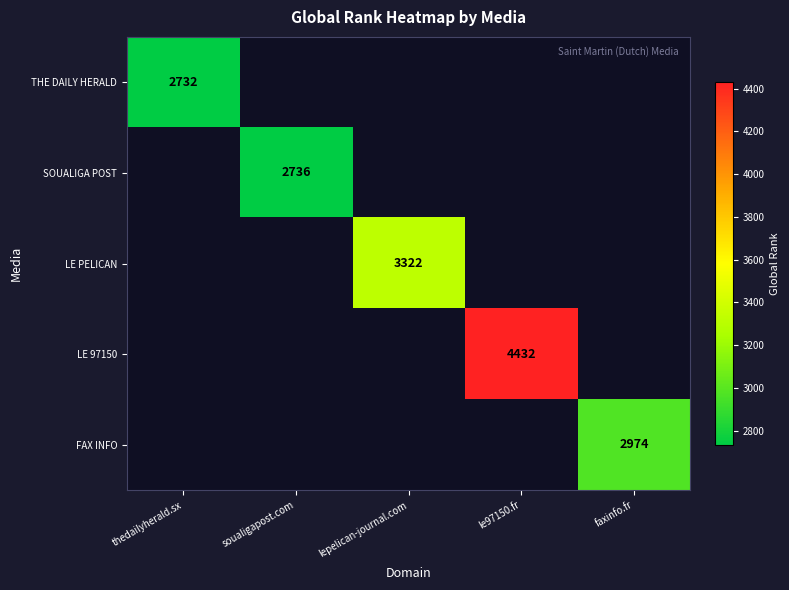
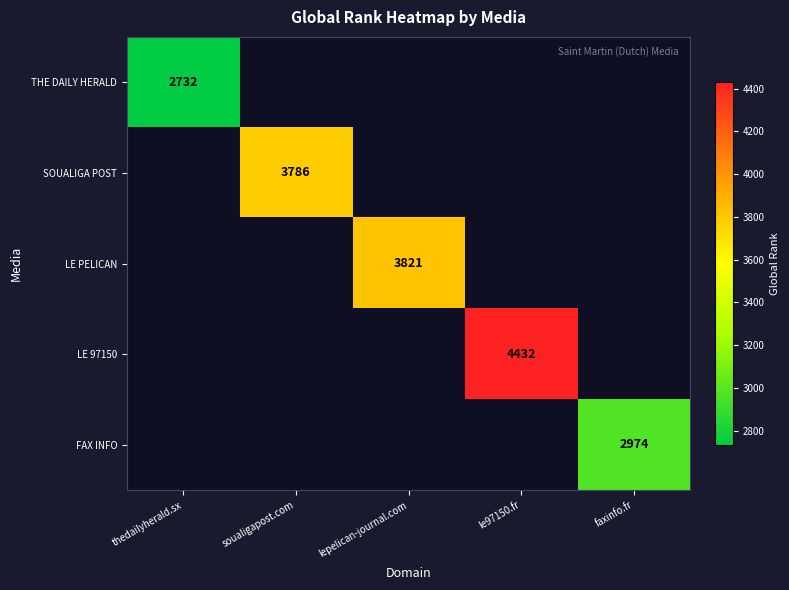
  {
    "THE DAILY HERALD": {
      "thedailyherald.sx": 2732
    },
    "SOUALIGA POST": {
-     "soualigapost.com": 2736
+     "soualigapost.com": 3786
    },
    "LE PELICAN": {
-     "lepelican-journal.com": 3322
+     "lepelican-journal.com": 3821
    },
    "LE 97150": {
      "le97150.fr": 4432
    },
    "FAX INFO": {
      "faxinfo.fr": 2974
    }
  }
